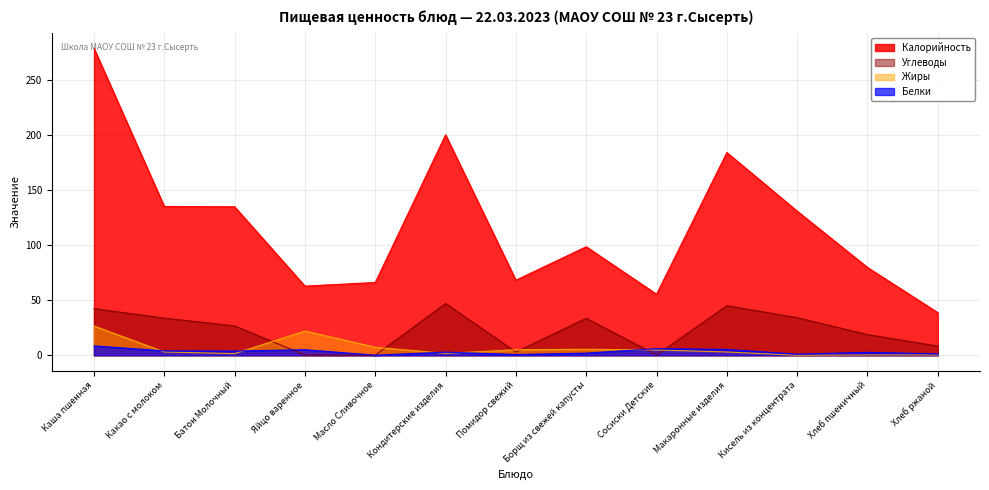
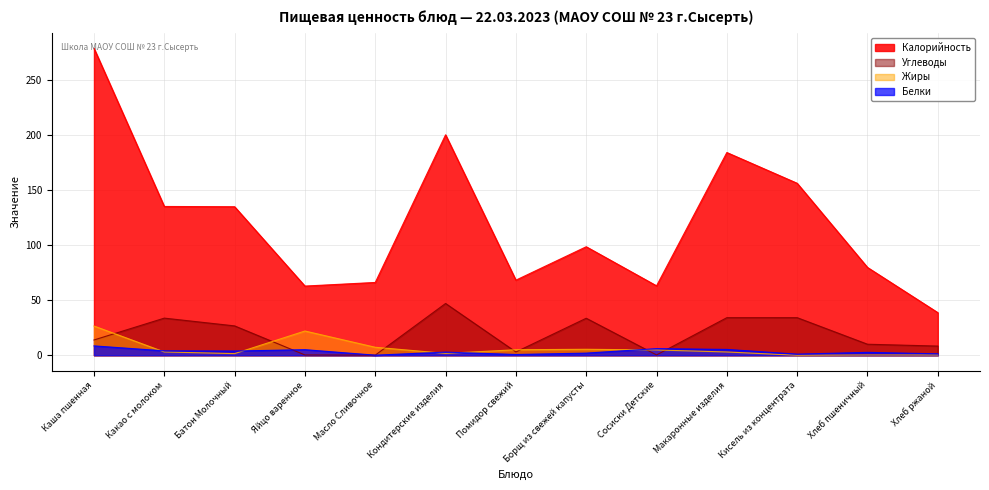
  {
    "Калорийность": {
      "Какао с молоком": 135,
      "Батон Молочный": 135,
      "Яйцо варенное": 63,
      "Масло Сливочное": 66,
      "Кондитерские изделия": 200,
      "Помидор свежий": 68,
      "Борщ из свежей капусты": 98,
-     "Сосиски Детские": 55,
+     "Сосиски Детские": 63,
      "Макаронные изделия": 184,
-     "Кисель из концентрата": 131,
+     "Кисель из концентрата": 156,
      "Хлеб пшеничный": 80,
      "Хлеб ржаной": 39
    },
    "Углеводы": {
-     "Каша пшенная": 42,
+     "Каша пшенная": 14,
      "Какао с молоком": 34,
      "Батон Молочный": 27,
      "Яйцо варенное": 0,
      "Кондитерские изделия": 47,
      "Борщ из свежей капусты": 34,
      "Сосиски Детские": 0,
-     "Макаронные изделия": 45,
+     "Макаронные изделия": 34,
      "Кисель из концентрата": 34,
-     "Хлеб пшеничный": 19,
+     "Хлеб пшеничный": 10,
      "Хлеб ржаной": 8
    },
    "Жиры": {
      "Каша пшенная": 27,
      "Батон Молочный": 2,
      "Яйцо варенное": 22,
      "Масло Сливочное": 7,
      "Борщ из свежей капусты": 5,
      "Макаронные изделия": 3,
      "Хлеб пшеничный": 0
    },
    "Белки": {
      "Каша пшенная": 9,
      "Батон Молочный": 4,
      "Яйцо варенное": 5,
      "Борщ из свежей капусты": 2,
      "Макаронные изделия": 5,
      "Хлеб пшеничный": 3
    }
  }
